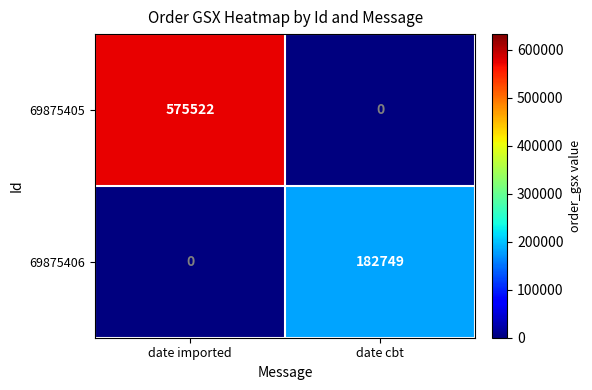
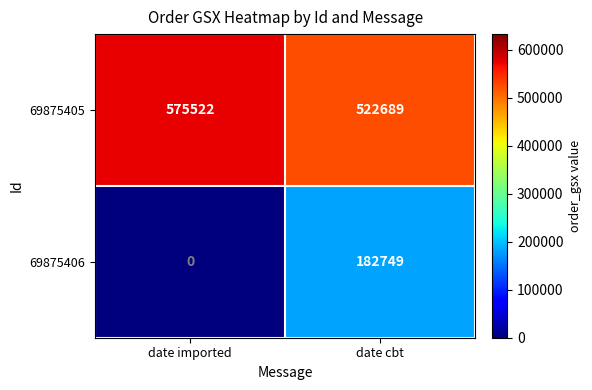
  {
    "69875405": {
      "date imported": 575522,
-     "date cbt": 0
+     "date cbt": 522689
    },
    "69875406": {
      "date imported": 0,
      "date cbt": 182749
    }
  }
